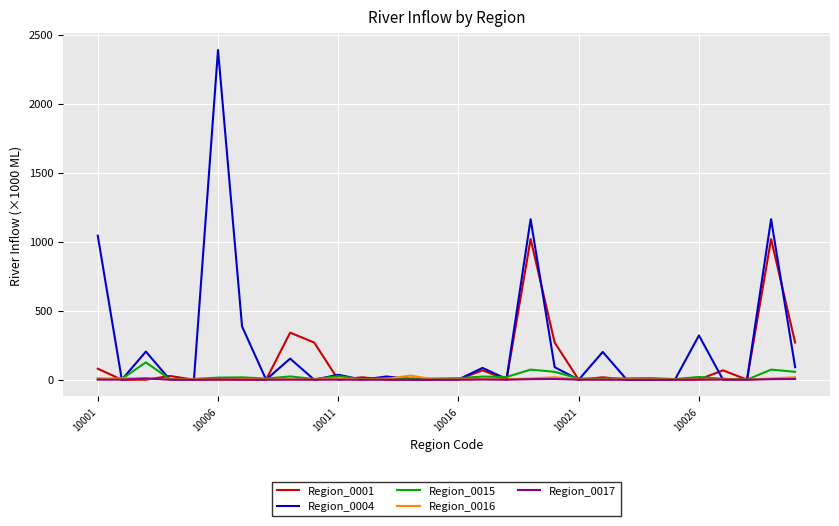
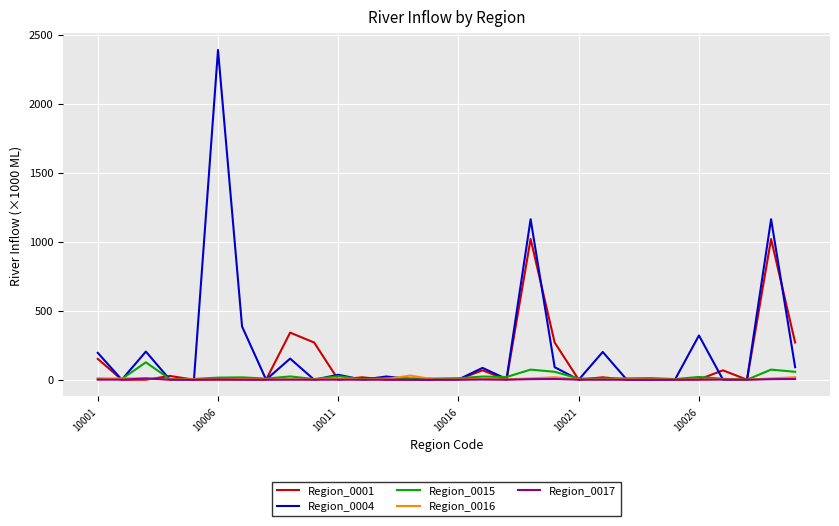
  {
    "Region_0001": {
-     "10001": 80
+     "10001": 150
    },
    "Region_0004": {
-     "10001": 1040,
+     "10001": 190,
      "10006": 2390,
      "10026": 320
    }
  }
